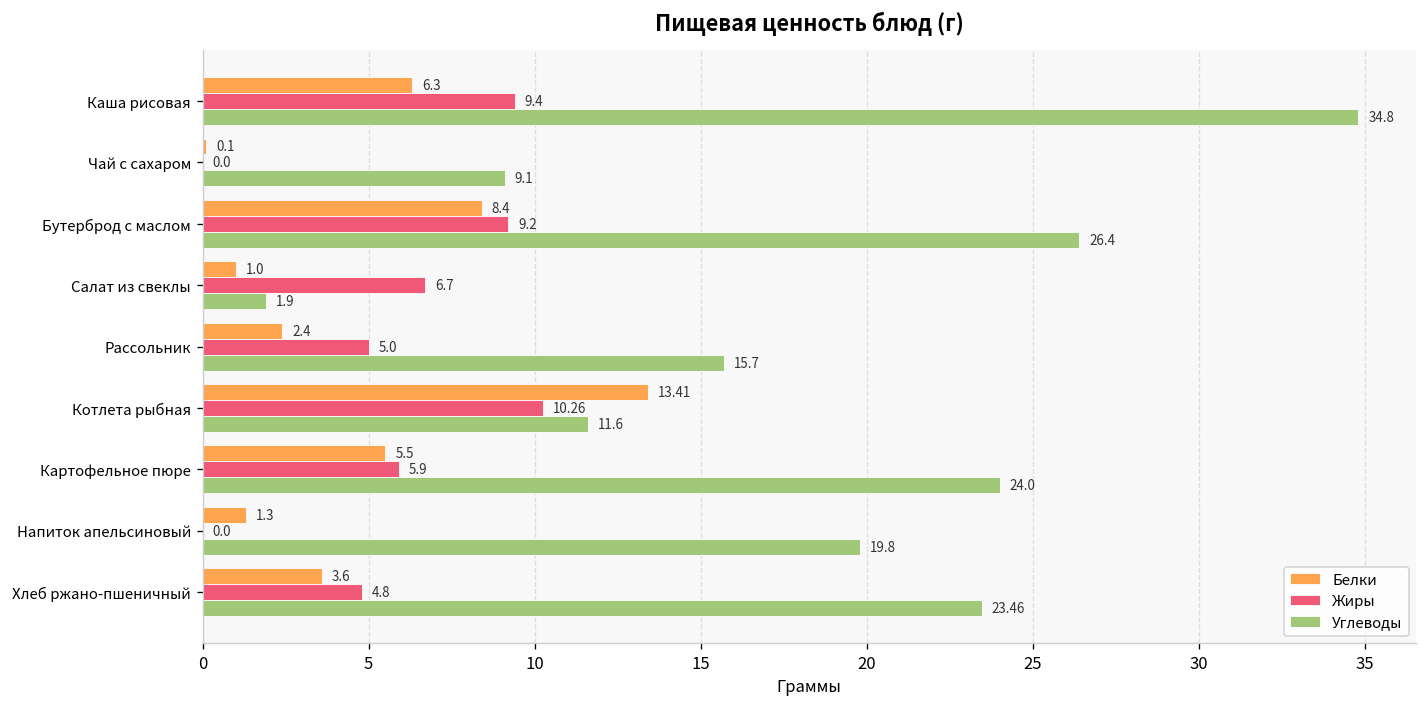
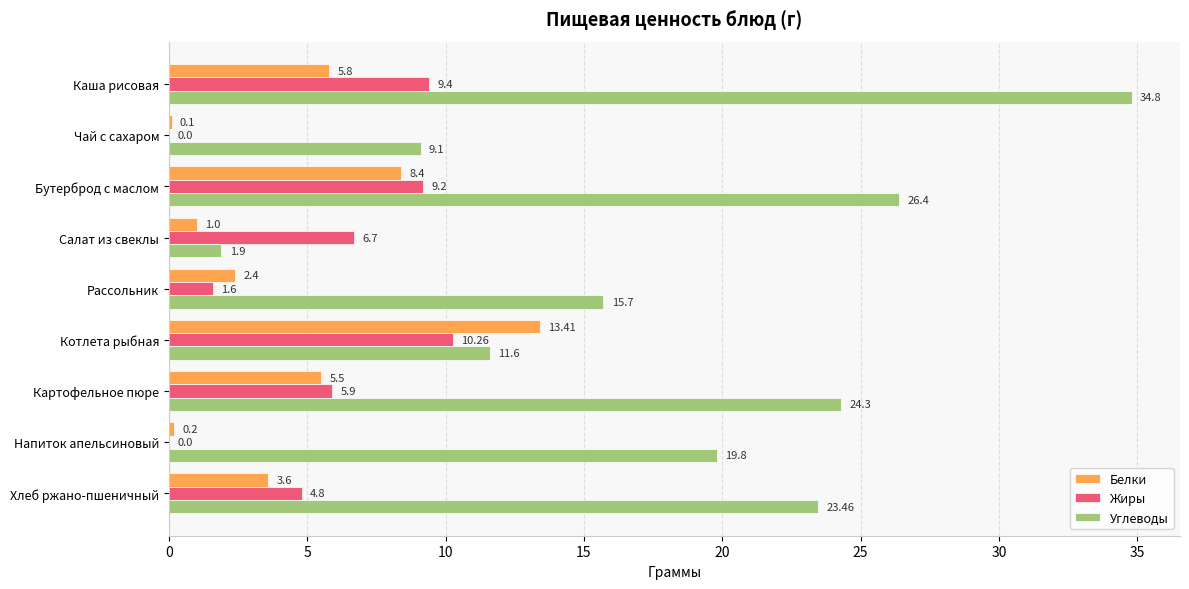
  {
    "Белки": {
-     "Каша рисовая": 6.3,
+     "Каша рисовая": 5.8,
      "Чай с сахаром": 0.1,
      "Бутерброд с маслом": 8.4,
      "Салат из свеклы": 1.0,
      "Рассольник": 2.4,
      "Котлета рыбная": 13.41,
      "Картофельное пюре": 5.5,
-     "Напиток апельсиновый": 1.3,
+     "Напиток апельсиновый": 0.2,
      "Хлеб ржано-пшеничный": 3.6
    },
    "Жиры": {
      "Каша рисовая": 9.4,
      "Чай с сахаром": 0.0,
      "Бутерброд с маслом": 9.2,
      "Салат из свеклы": 6.7,
-     "Рассольник": 5.0,
+     "Рассольник": 1.6,
      "Котлета рыбная": 10.26,
      "Картофельное пюре": 5.9,
      "Напиток апельсиновый": 0.0,
      "Хлеб ржано-пшеничный": 4.8
    },
    "Углеводы": {
      "Каша рисовая": 34.8,
      "Чай с сахаром": 9.1,
      "Бутерброд с маслом": 26.4,
      "Салат из свеклы": 1.9,
      "Рассольник": 15.7,
      "Котлета рыбная": 11.6,
-     "Картофельное пюре": 24.0,
+     "Картофельное пюре": 24.3,
      "Напиток апельсиновый": 19.8,
      "Хлеб ржано-пшеничный": 23.46
    }
  }
